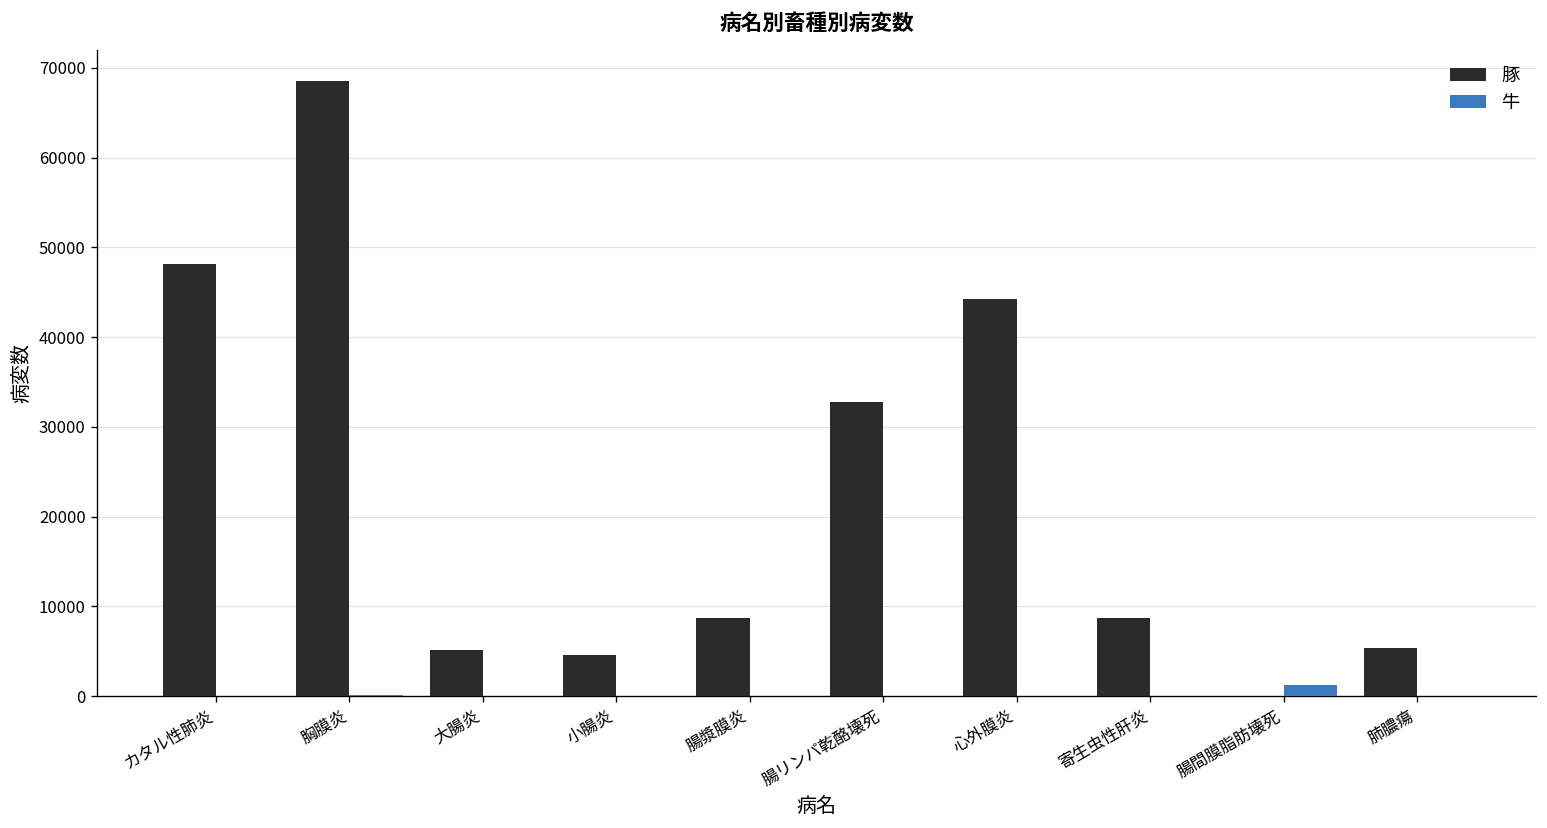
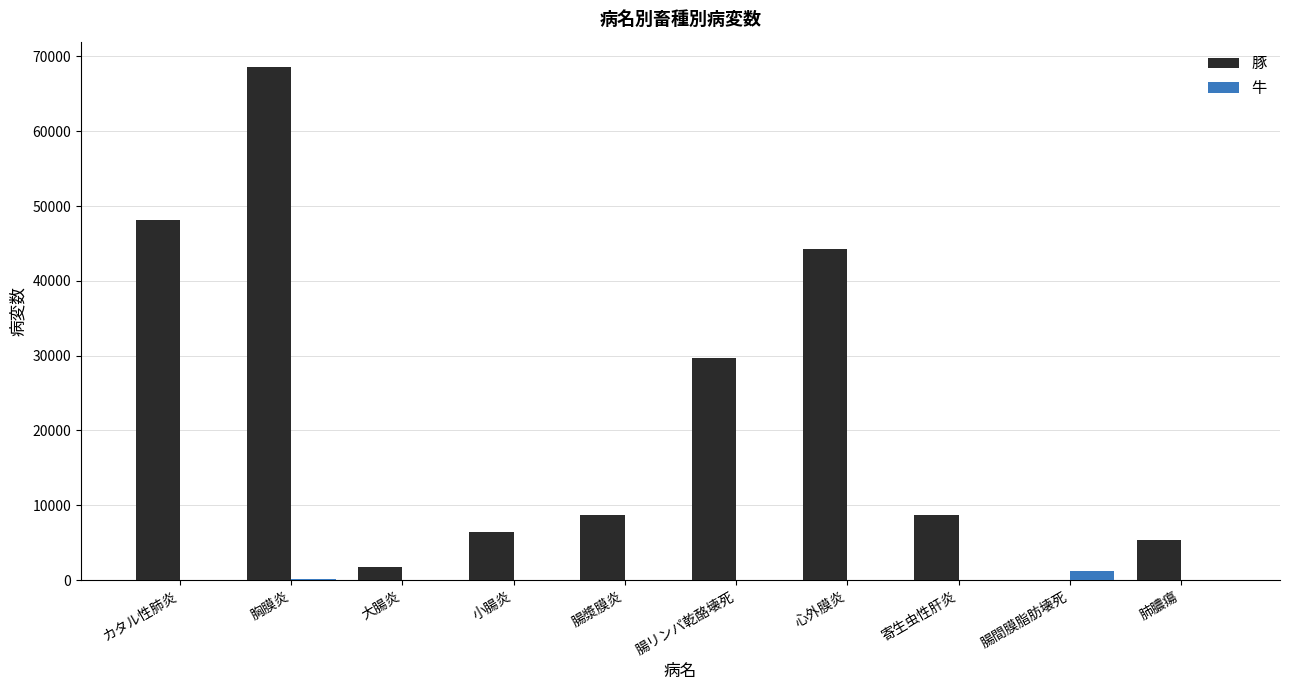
  {
    "豚": {
      "カタル性肺炎": 48000,
      "胸膜炎": 69000,
-     "大腸炎": 5000,
-     "小腸炎": 5000,
+     "大腸炎": 2000,
+     "小腸炎": 6000,
      "腸漿膜炎": 9000,
-     "腸リンパ乾酪壊死": 33000,
+     "腸リンパ乾酪壊死": 30000,
      "心外膜炎": 44000,
      "寄生虫性肝炎": 9000,
      "腸間膜脂肪壊死": 0,
      "肺膿瘍": 5000
    },
    "牛": {
      "腸リンパ乾酪壊死": 0,
      "寄生虫性肝炎": 0,
      "腸間膜脂肪壊死": 1000
    }
  }
